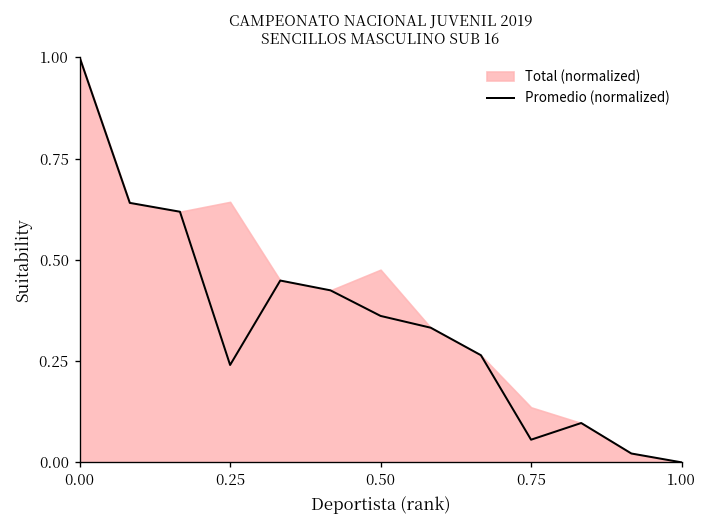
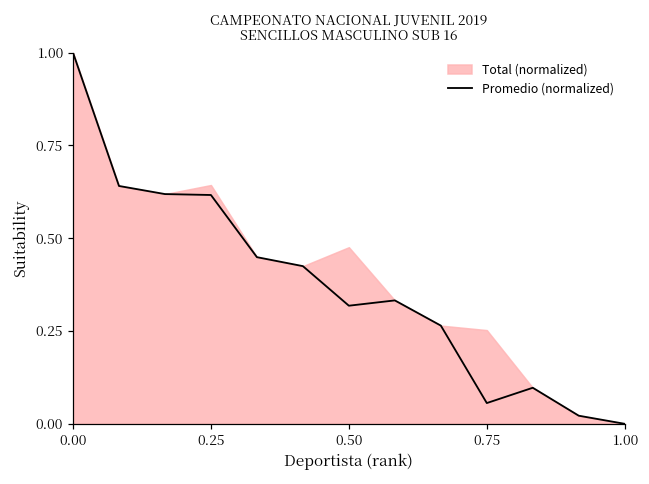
  {
    "Promedio (normalized)": {
-     "0.25": 0.24,
-     "0.50": 0.36,
+     "0.25": 0.62,
+     "0.50": 0.32,
      "0.75": 0.06
    },
    "Total (normalized)": {
      "0.25": 0.64,
      "0.50": 0.48,
-     "0.75": 0.14
+     "0.75": 0.25
    }
  }
